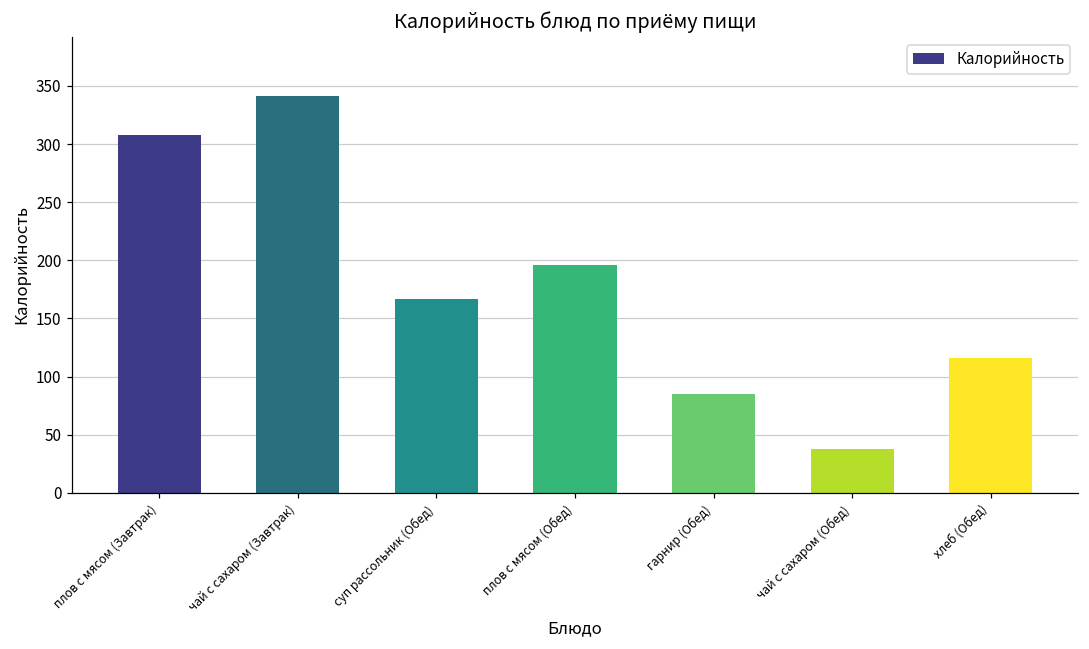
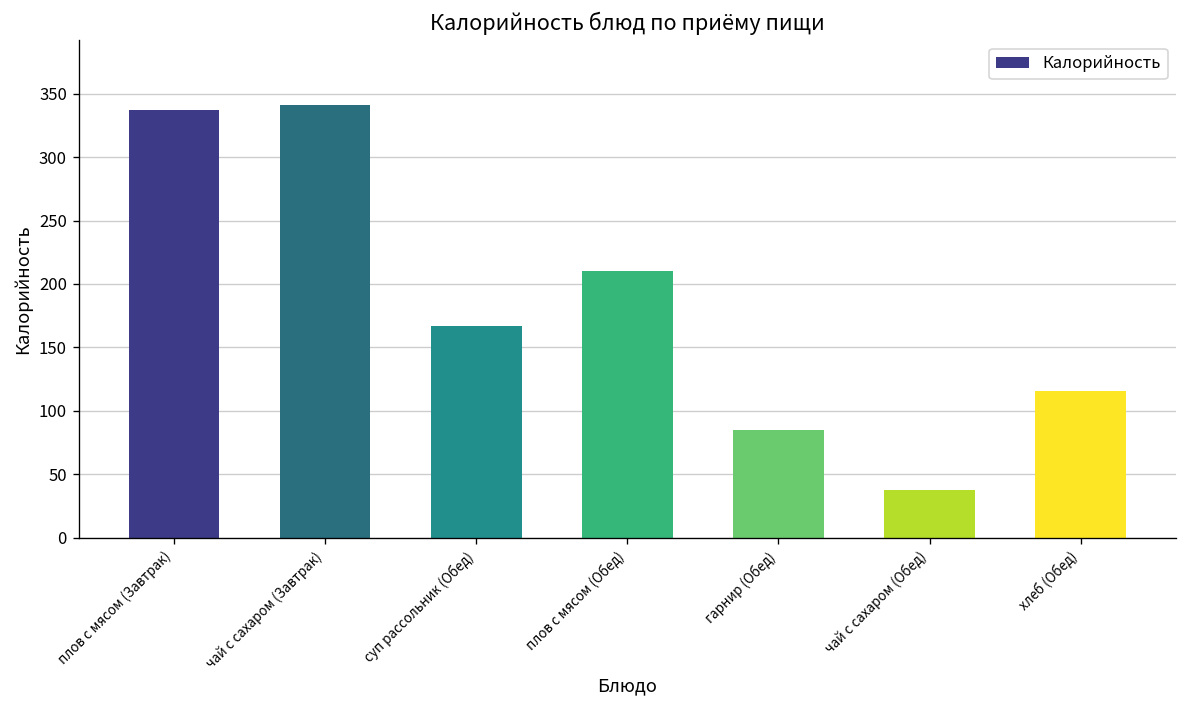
  {
-   "плов с мясом (Завтрак)": 308,
+   "плов с мясом (Завтрак)": 338,
    "чай с сахаром (Завтрак)": 341,
    "суп рассольник (Обед)": 167,
-   "плов с мясом (Обед)": 196,
+   "плов с мясом (Обед)": 210,
    "гарнир (Обед)": 85,
    "чай с сахаром (Обед)": 38,
    "хлеб (Обед)": 116
  }
